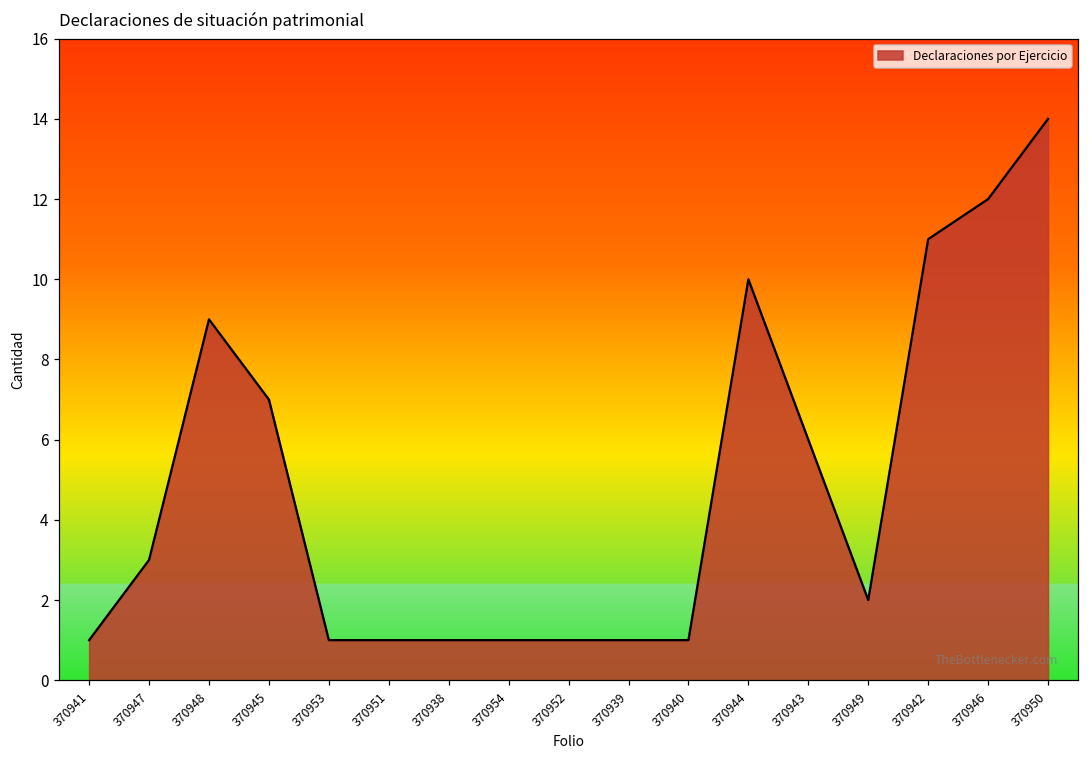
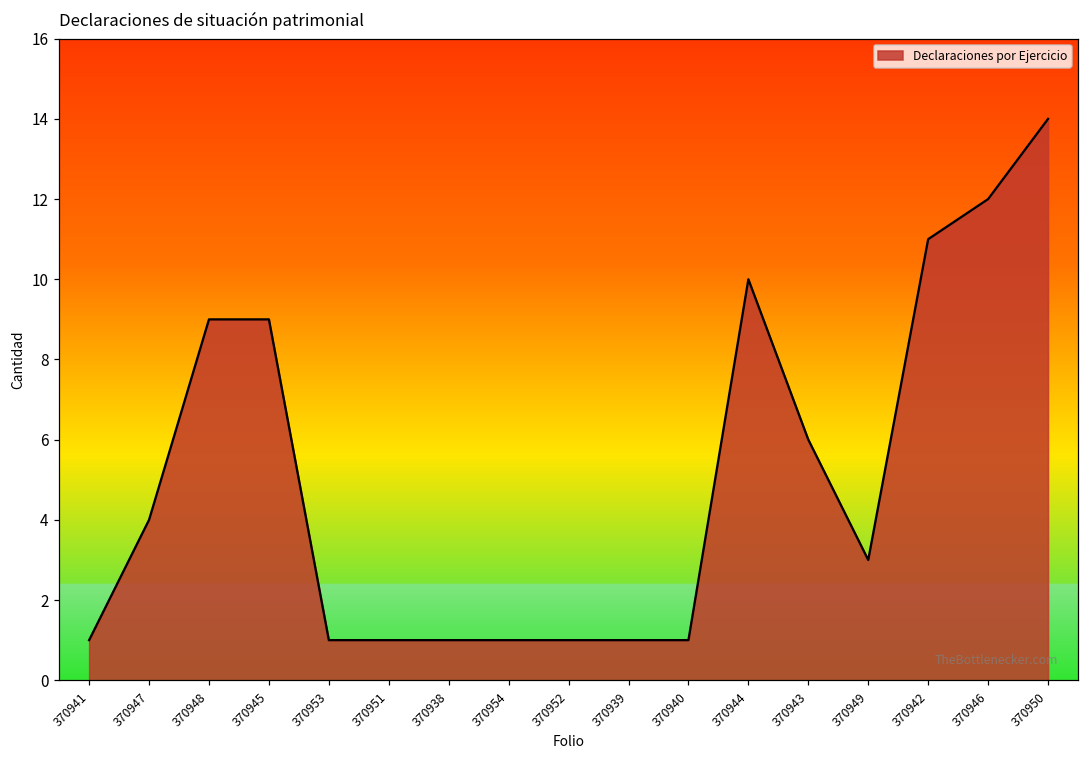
  {
    "370941": 1,
-   "370947": 3,
+   "370947": 4,
    "370948": 9,
-   "370945": 7,
+   "370945": 9,
    "370953": 1,
    "370951": 1,
    "370938": 1,
    "370954": 1,
    "370952": 1,
    "370939": 1,
    "370940": 1,
    "370944": 10,
    "370943": 6,
-   "370949": 2,
+   "370949": 3,
    "370942": 11,
    "370946": 12,
    "370950": 14
  }
